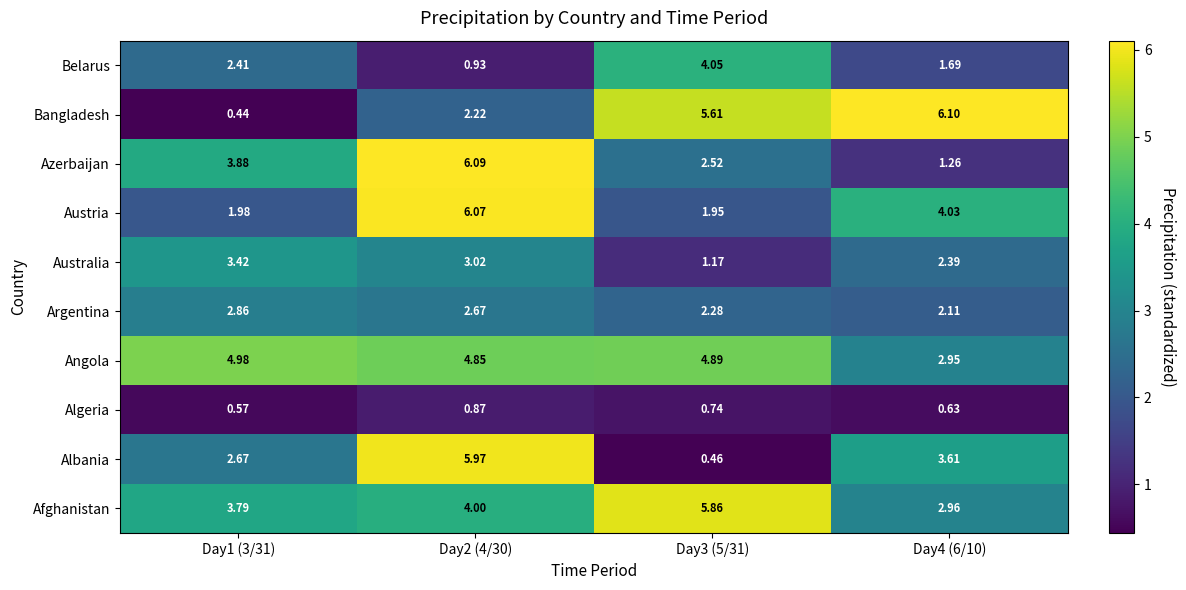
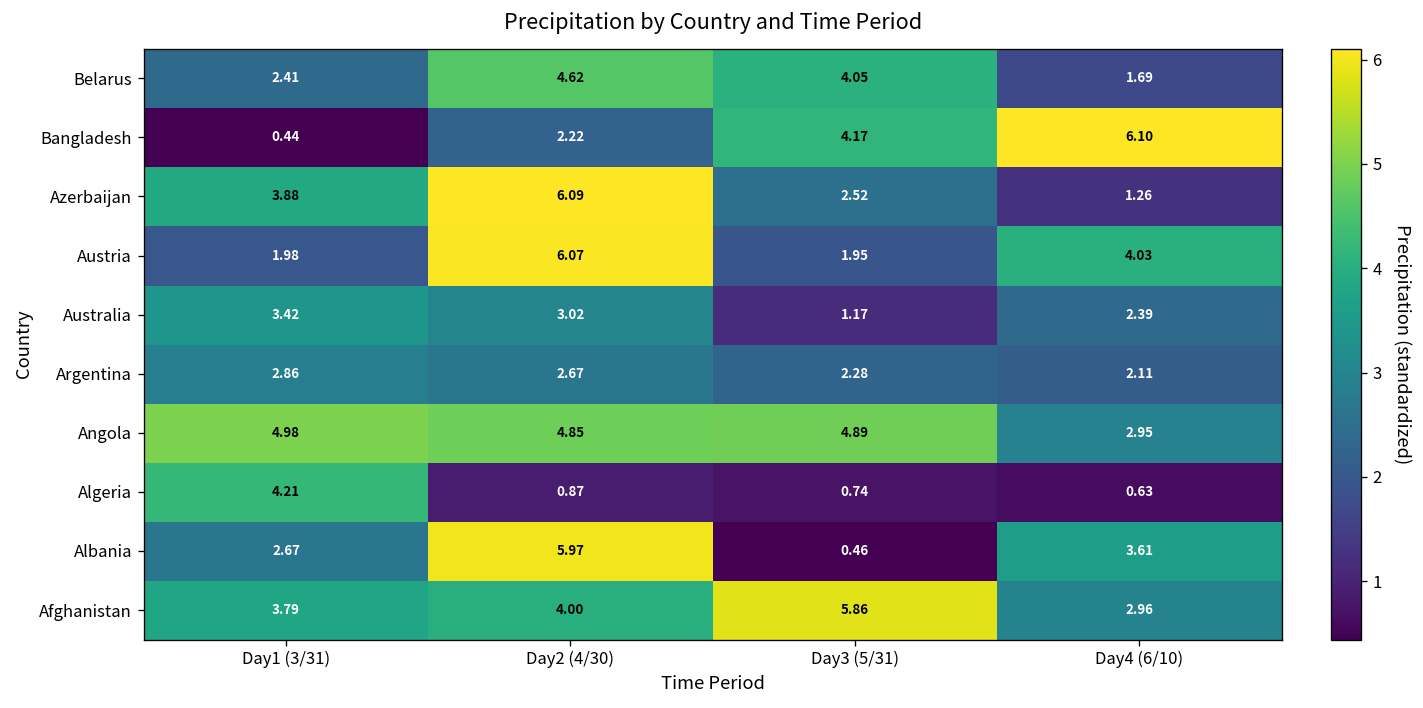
  {
    "Belarus": {
      "Day1 (3/31)": 2.41,
-     "Day2 (4/30)": 0.93,
+     "Day2 (4/30)": 4.62,
      "Day3 (5/31)": 4.05,
      "Day4 (6/10)": 1.69
    },
    "Bangladesh": {
      "Day1 (3/31)": 0.44,
      "Day2 (4/30)": 2.22,
-     "Day3 (5/31)": 5.61,
+     "Day3 (5/31)": 4.17,
      "Day4 (6/10)": 6.10
    },
    "Azerbaijan": {
      "Day1 (3/31)": 3.88,
      "Day2 (4/30)": 6.09,
      "Day3 (5/31)": 2.52,
      "Day4 (6/10)": 1.26
    },
    "Austria": {
      "Day1 (3/31)": 1.98,
      "Day2 (4/30)": 6.07,
      "Day3 (5/31)": 1.95,
      "Day4 (6/10)": 4.03
    },
    "Australia": {
      "Day1 (3/31)": 3.42,
      "Day2 (4/30)": 3.02,
      "Day3 (5/31)": 1.17,
      "Day4 (6/10)": 2.39
    },
    "Argentina": {
      "Day1 (3/31)": 2.86,
      "Day2 (4/30)": 2.67,
      "Day3 (5/31)": 2.28,
      "Day4 (6/10)": 2.11
    },
    "Angola": {
      "Day1 (3/31)": 4.98,
      "Day2 (4/30)": 4.85,
      "Day3 (5/31)": 4.89,
      "Day4 (6/10)": 2.95
    },
    "Algeria": {
-     "Day1 (3/31)": 0.57,
+     "Day1 (3/31)": 4.21,
      "Day2 (4/30)": 0.87,
      "Day3 (5/31)": 0.74,
      "Day4 (6/10)": 0.63
    },
    "Albania": {
      "Day1 (3/31)": 2.67,
      "Day2 (4/30)": 5.97,
      "Day3 (5/31)": 0.46,
      "Day4 (6/10)": 3.61
    },
    "Afghanistan": {
      "Day1 (3/31)": 3.79,
      "Day2 (4/30)": 4.00,
      "Day3 (5/31)": 5.86,
      "Day4 (6/10)": 2.96
    }
  }
